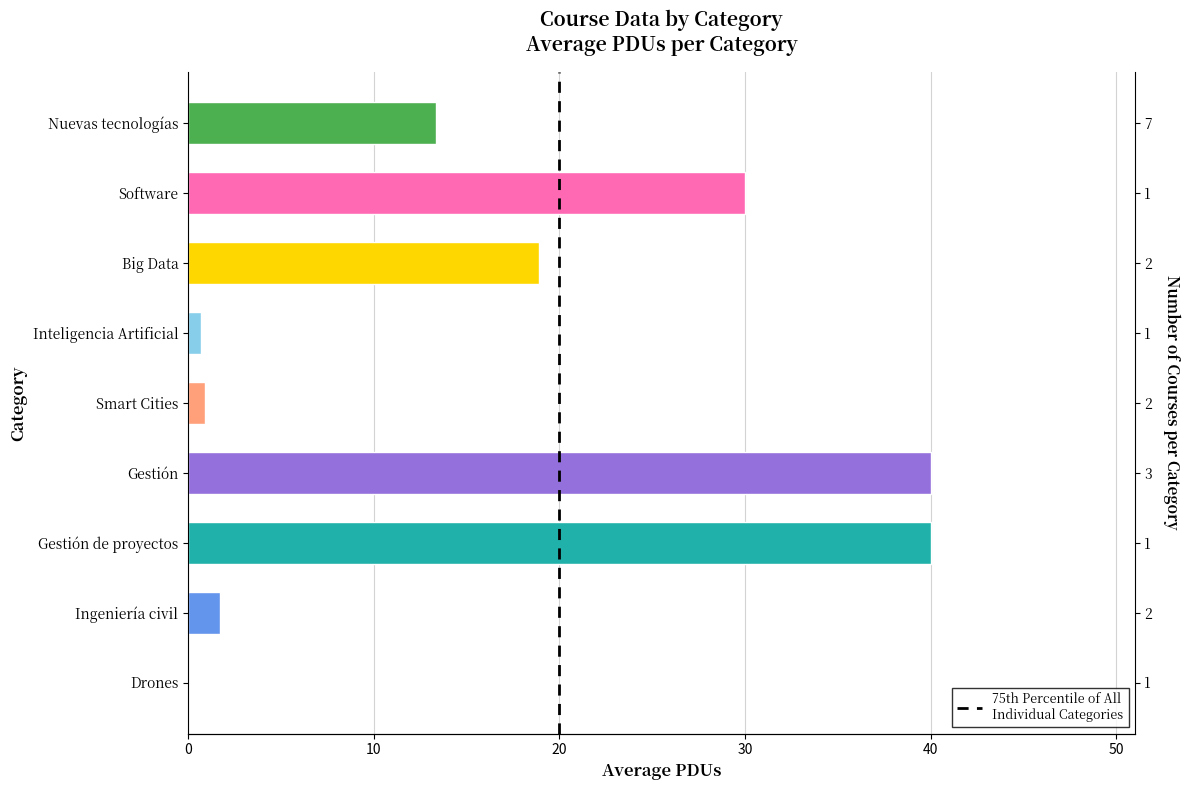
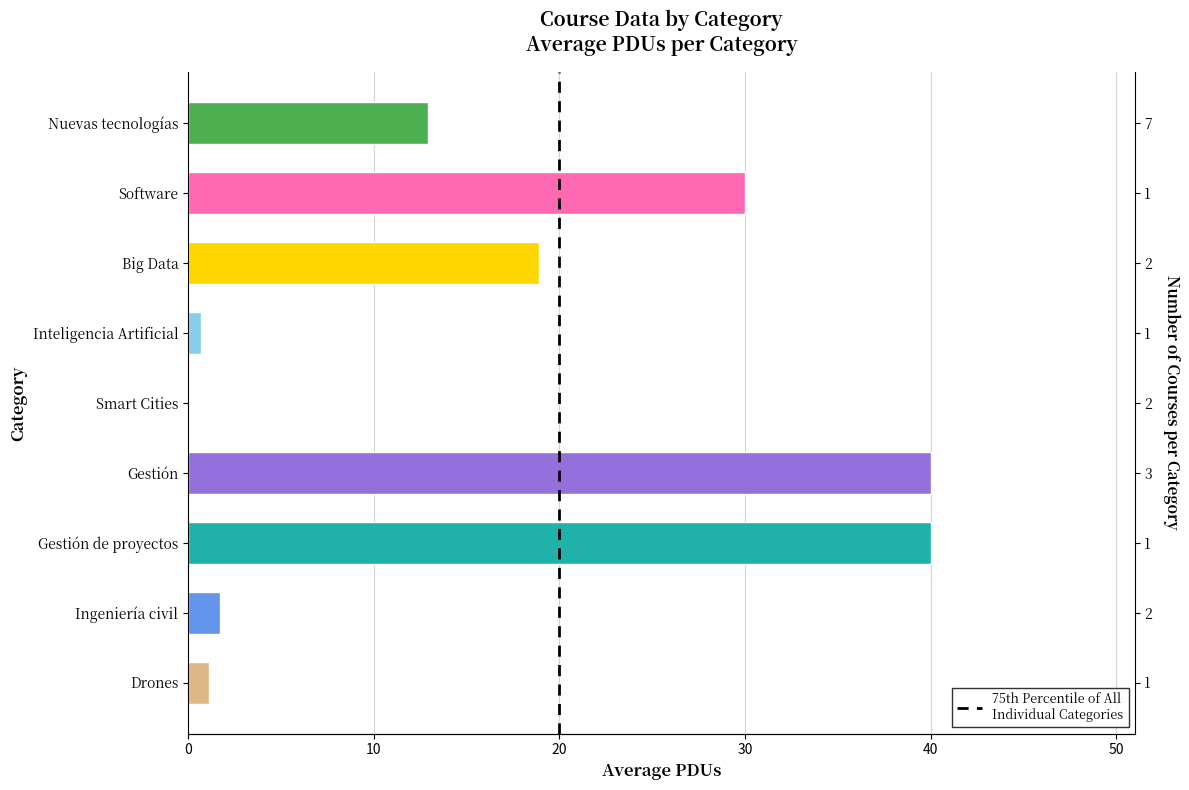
  {
-   "Nuevas tecnologías": 13.3,
+   "Nuevas tecnologías": 12.9,
    "Software": 30.0,
    "Big Data": 18.9,
    "Inteligencia Artificial": 0.7,
-   "Smart Cities": 0.9,
+   "Smart Cities": 0.0,
    "Gestión": 40.0,
    "Gestión de proyectos": 40.0,
    "Ingeniería civil": 1.7,
-   "Drones": 0.0
+   "Drones": 1.1
  }
